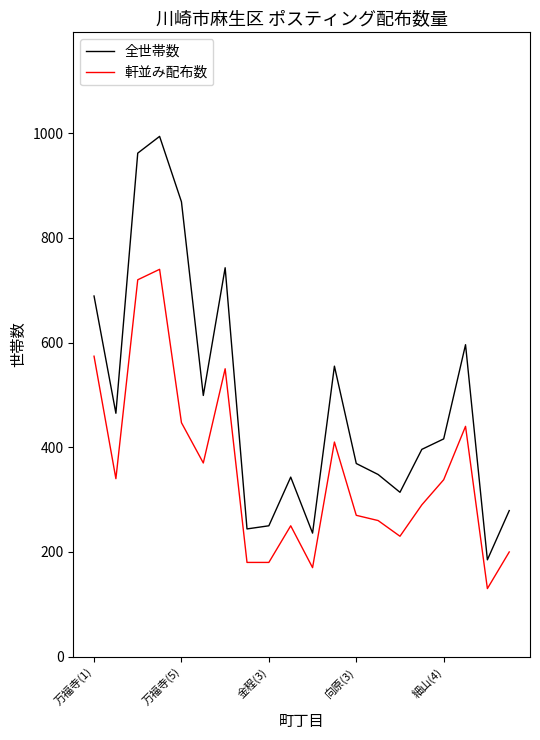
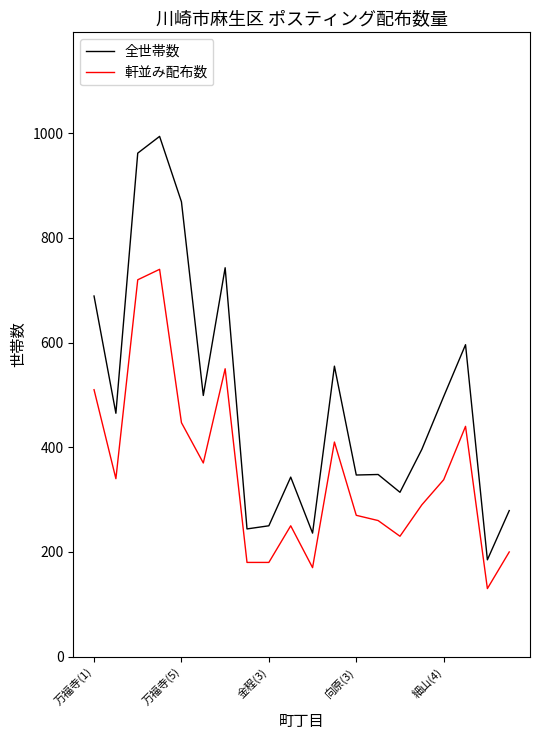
  {
    "全世帯数": {
      "万福寺(1)": 690,
      "万福寺(5)": 870,
      "金程(3)": 250,
-     "向原(3)": 370,
-     "細山(4)": 420
+     "向原(3)": 350,
+     "細山(4)": 500
    },
    "軒並み配布数": {
-     "万福寺(1)": 570,
+     "万福寺(1)": 510,
      "万福寺(5)": 450,
      "金程(3)": 180,
      "向原(3)": 270,
      "細山(4)": 340
    }
  }
